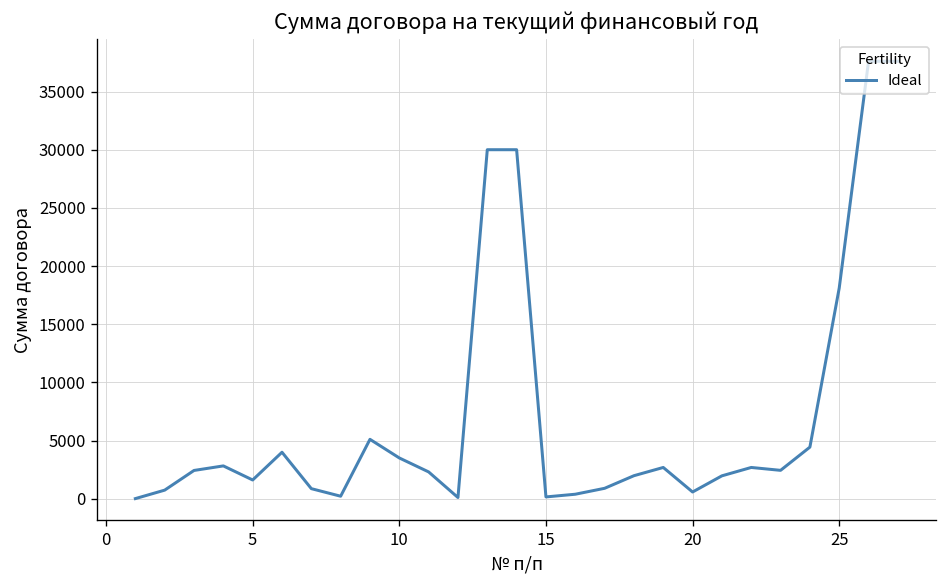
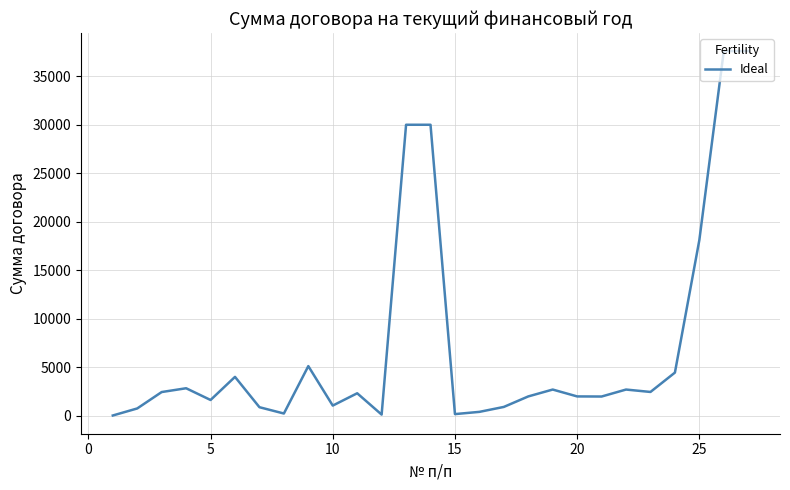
  {
    "5": 2000,
-   "10": 4000,
+   "10": 1000,
    "15": 0,
-   "20": 1000,
+   "20": 2000,
    "25": 18000
  }
